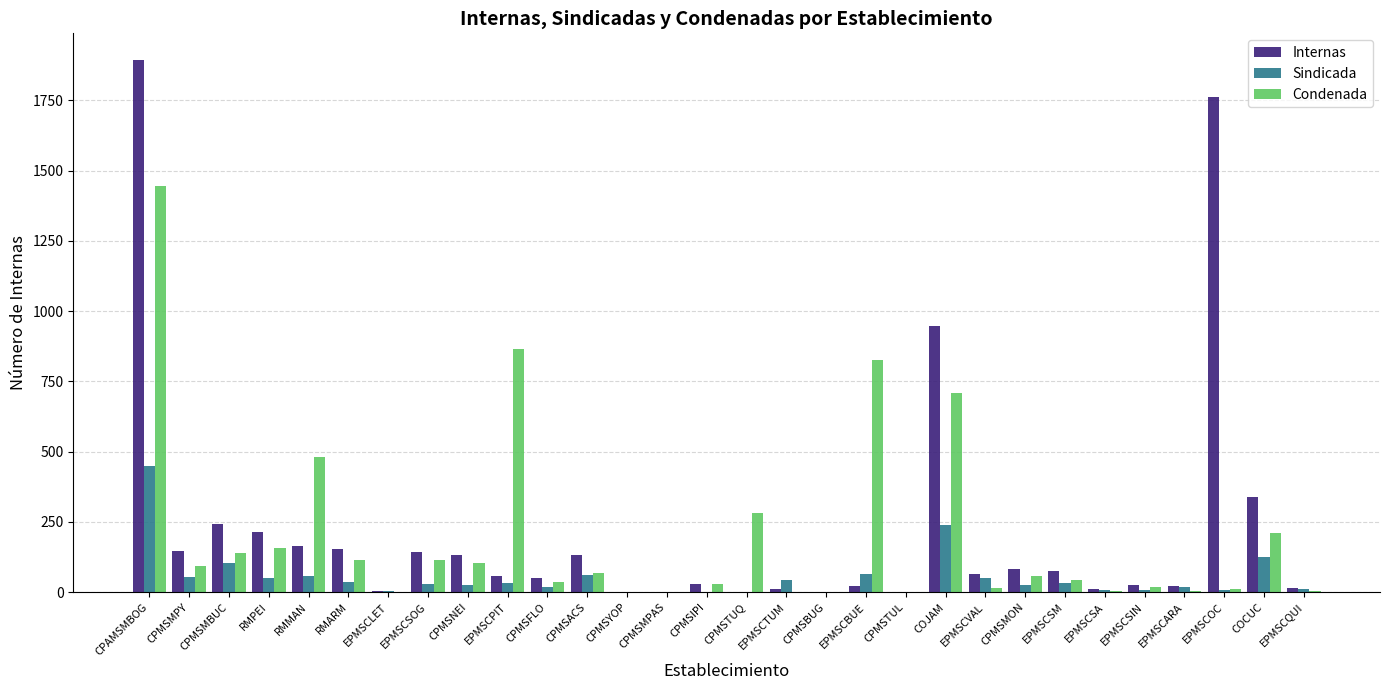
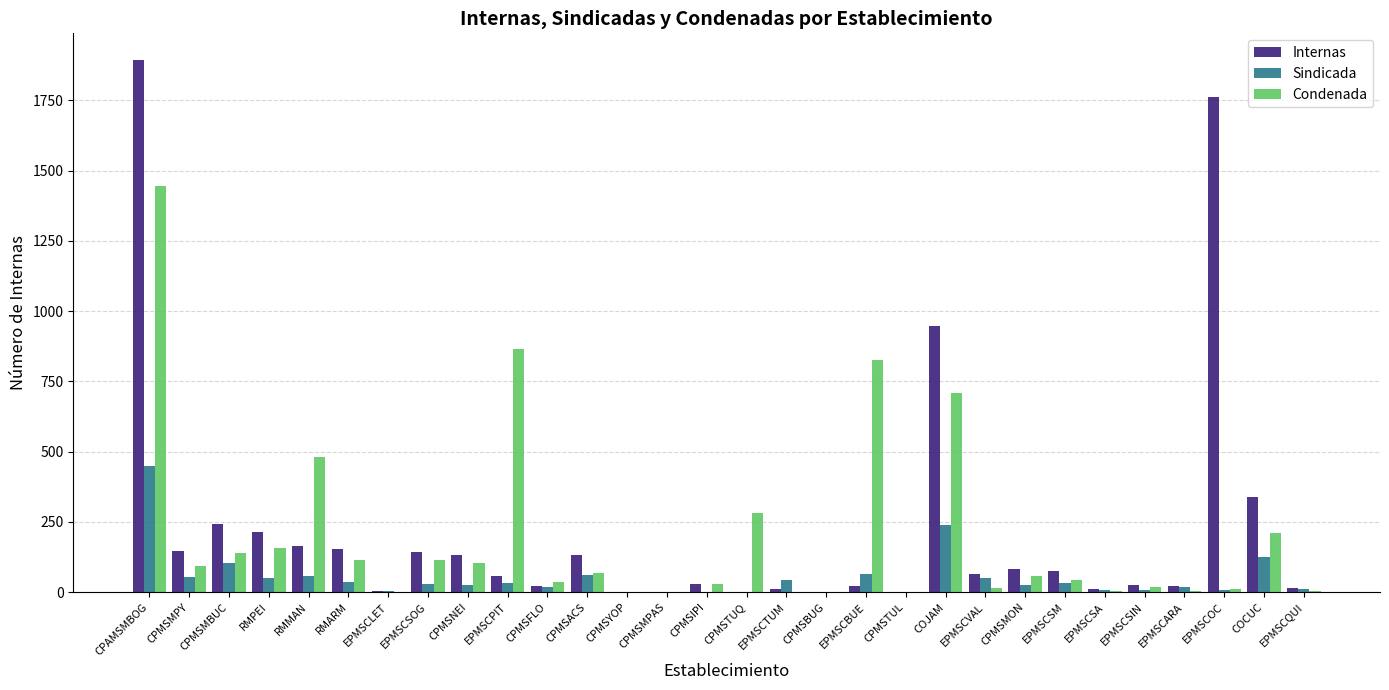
  {
    "Internas": {
      "CPAMSMBOG": 1890,
      "CPMSMPY": 150,
      "CPMSMBUC": 240,
      "RMPEI": 210,
      "RMMAN": 170,
      "RMARM": 150,
      "EPMSCSOG": 140,
      "CPMSNEI": 130,
      "EPMSCPIT": 60,
-     "CPMSFLO": 50,
+     "CPMSFLO": 20,
      "CPMSACS": 130,
      "CPMSIPI": 30,
      "CPMSTUQ": 0,
      "EPMSCTUM": 10,
      "CPMSBUG": 0,
      "EPMSCBUE": 20,
      "CPMSTUL": 0,
      "COJAM": 950,
      "EPMSCVAL": 60,
      "CPMSMON": 80,
      "EPMSCSM": 80,
      "EPMSCSA": 10,
      "EPMSCSIN": 30,
      "EPMSCARA": 20,
      "EPMSCOC": 1760,
      "COCUC": 340,
      "EPMSCQUI": 20
    },
    "Sindicada": {
      "CPAMSMBOG": 450,
      "CPMSMPY": 60,
      "CPMSMBUC": 100,
      "RMPEI": 50,
      "RMMAN": 60,
      "RMARM": 40,
      "EPMSCSOG": 30,
      "CPMSNEI": 30,
      "EPMSCPIT": 30,
      "CPMSFLO": 20,
      "CPMSACS": 60,
      "CPMSMPAS": 0,
      "CPMSIPI": 0,
      "CPMSTUQ": 0,
      "EPMSCTUM": 40,
      "CPMSBUG": 0,
      "EPMSCBUE": 60,
      "CPMSTUL": 0,
      "COJAM": 240,
      "EPMSCVAL": 50,
      "CPMSMON": 30,
      "EPMSCSM": 30,
      "EPMSCARA": 20,
      "EPMSCOC": 10,
      "COCUC": 130,
      "EPMSCQUI": 10
    },
    "Condenada": {
      "CPAMSMBOG": 1450,
      "CPMSMPY": 90,
      "CPMSMBUC": 140,
      "RMPEI": 160,
      "RMMAN": 480,
      "RMARM": 110,
      "EPMSCSOG": 110,
      "CPMSNEI": 110,
      "EPMSCPIT": 870,
      "CPMSFLO": 40,
      "CPMSACS": 70,
      "CPMSYOP": 0,
      "CPMSIPI": 30,
      "CPMSTUQ": 280,
      "CPMSBUG": 0,
      "EPMSCBUE": 830,
      "CPMSTUL": 0,
      "COJAM": 710,
      "EPMSCVAL": 20,
      "CPMSMON": 60,
      "EPMSCSM": 40,
      "EPMSCSIN": 20,
      "EPMSCOC": 10,
      "COCUC": 210
    }
  }
